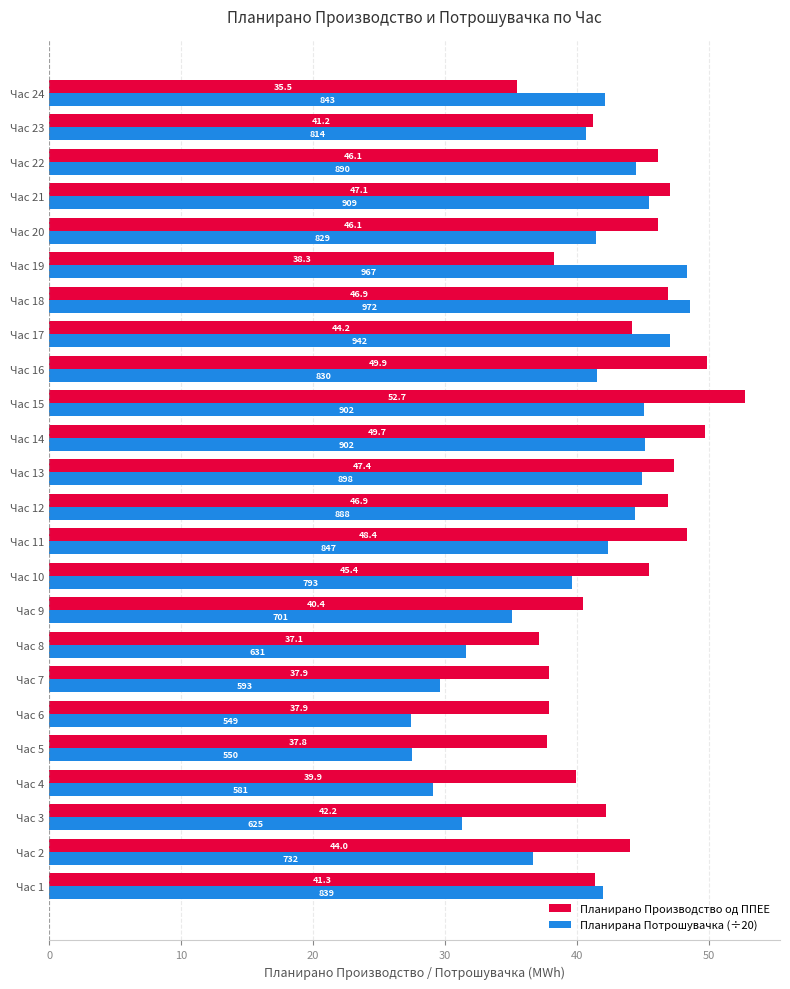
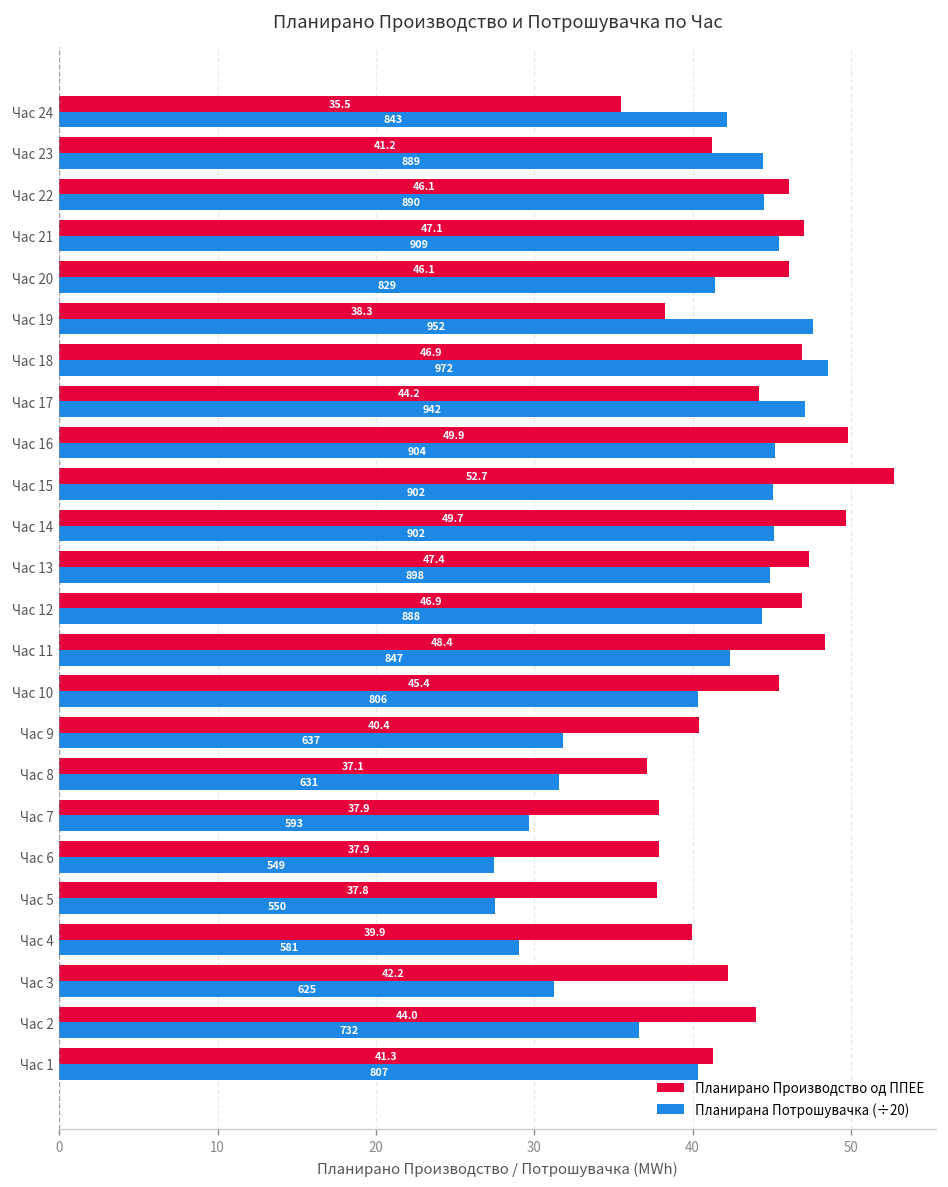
  {
    "Планирано Производство од ППЕЕ": {
      "Час 24": 35.5,
      "Час 23": 41.2,
      "Час 22": 46.1,
      "Час 21": 47.1,
      "Час 20": 46.1,
      "Час 19": 38.3,
      "Час 18": 46.9,
      "Час 17": 44.2,
      "Час 16": 49.9,
      "Час 15": 52.7,
      "Час 14": 49.7,
      "Час 13": 47.4,
      "Час 12": 46.9,
      "Час 11": 48.4,
      "Час 10": 45.4,
      "Час 9": 40.4,
      "Час 8": 37.1,
      "Час 7": 37.9,
      "Час 6": 37.9,
      "Час 5": 37.8,
      "Час 4": 39.9,
      "Час 3": 42.2,
      "Час 2": 44.0,
      "Час 1": 41.3
    },
    "Планирана Потрошувачка (÷20)": {
-     "Час 23": 814,
-     "Час 19": 967,
-     "Час 16": 830,
-     "Час 10": 793,
-     "Час 9": 701,
-     "Час 1": 839
+     "Час 23": 889,
+     "Час 19": 952,
+     "Час 16": 904,
+     "Час 10": 806,
+     "Час 9": 637,
+     "Час 1": 807
    }
  }
